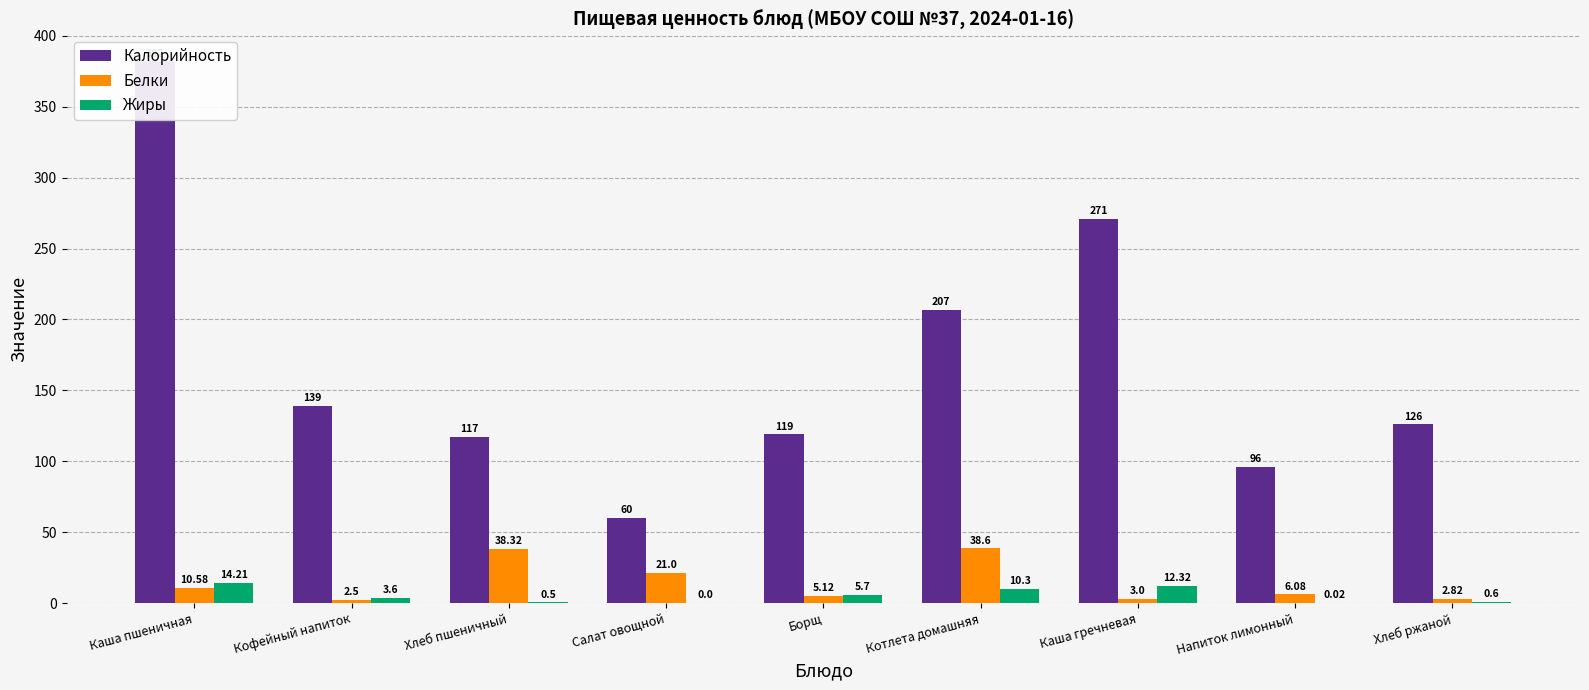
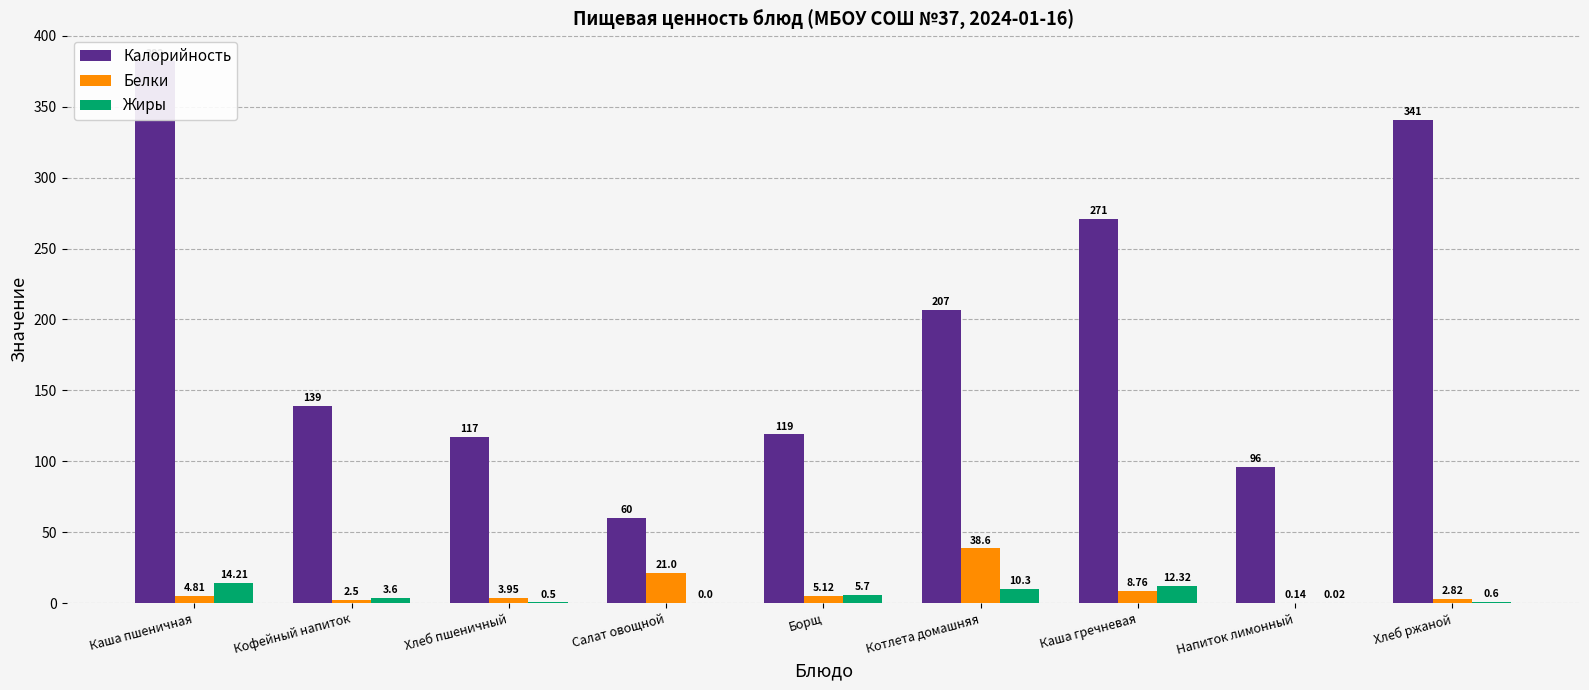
  {
    "Калорийность": {
      "Кофейный напиток": 139,
      "Хлеб пшеничный": 117,
      "Салат овощной": 60,
      "Борщ": 119,
      "Котлета домашняя": 207,
      "Каша гречневая": 271,
      "Напиток лимонный": 96,
-     "Хлеб ржаной": 126
+     "Хлеб ржаной": 341
    },
    "Белки": {
-     "Каша пшеничная": 10.58,
+     "Каша пшеничная": 4.81,
      "Кофейный напиток": 2.5,
-     "Хлеб пшеничный": 38.32,
+     "Хлеб пшеничный": 3.95,
      "Салат овощной": 21.0,
      "Борщ": 5.12,
      "Котлета домашняя": 38.6,
-     "Каша гречневая": 3.0,
-     "Напиток лимонный": 6.08,
+     "Каша гречневая": 8.76,
+     "Напиток лимонный": 0.14,
      "Хлеб ржаной": 2.82
    },
    "Жиры": {
      "Каша пшеничная": 14.21,
      "Кофейный напиток": 3.6,
      "Хлеб пшеничный": 0.5,
      "Салат овощной": 0.0,
      "Борщ": 5.7,
      "Котлета домашняя": 10.3,
      "Каша гречневая": 12.32,
      "Напиток лимонный": 0.02,
      "Хлеб ржаной": 0.6
    }
  }
